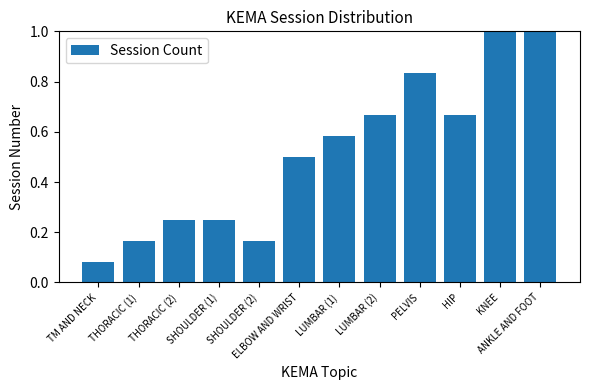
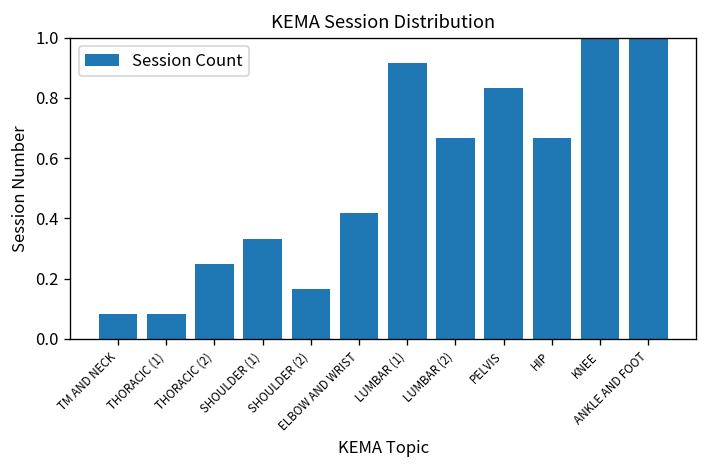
  {
    "TM AND NECK": 0.08,
-   "THORACIC (1)": 0.17,
+   "THORACIC (1)": 0.08,
    "THORACIC (2)": 0.25,
-   "SHOULDER (1)": 0.25,
+   "SHOULDER (1)": 0.33,
    "SHOULDER (2)": 0.17,
-   "ELBOW AND WRIST": 0.50,
-   "LUMBAR (1)": 0.58,
+   "ELBOW AND WRIST": 0.42,
+   "LUMBAR (1)": 0.92,
    "LUMBAR (2)": 0.67,
    "PELVIS": 0.83,
    "HIP": 0.67,
    "KNEE": 1.00,
    "ANKLE AND FOOT": 1.00
  }
